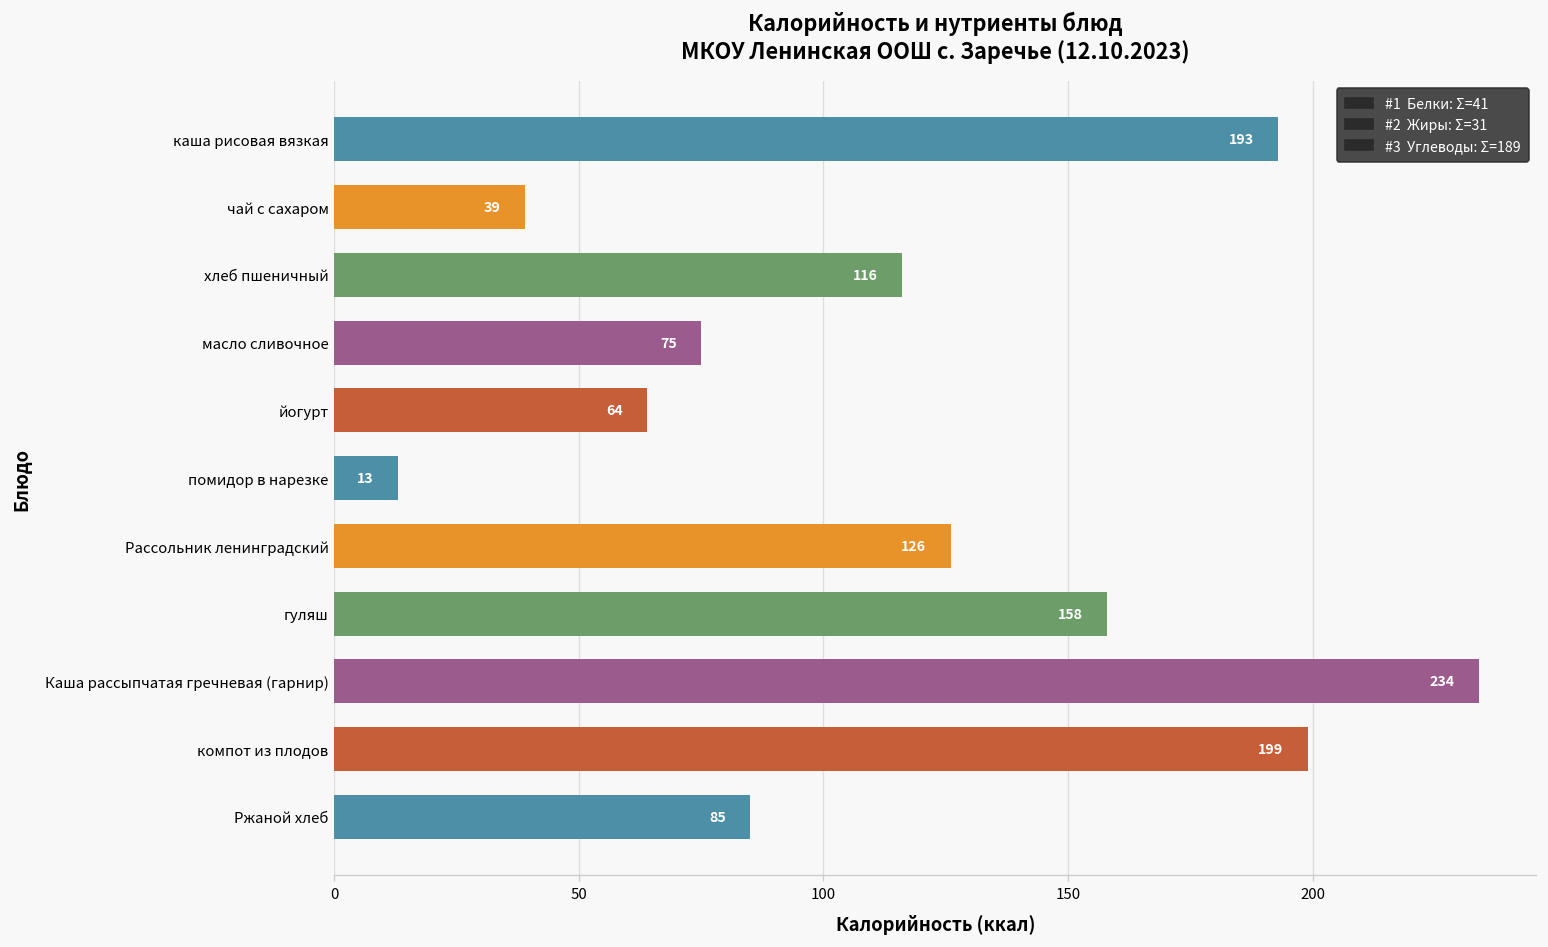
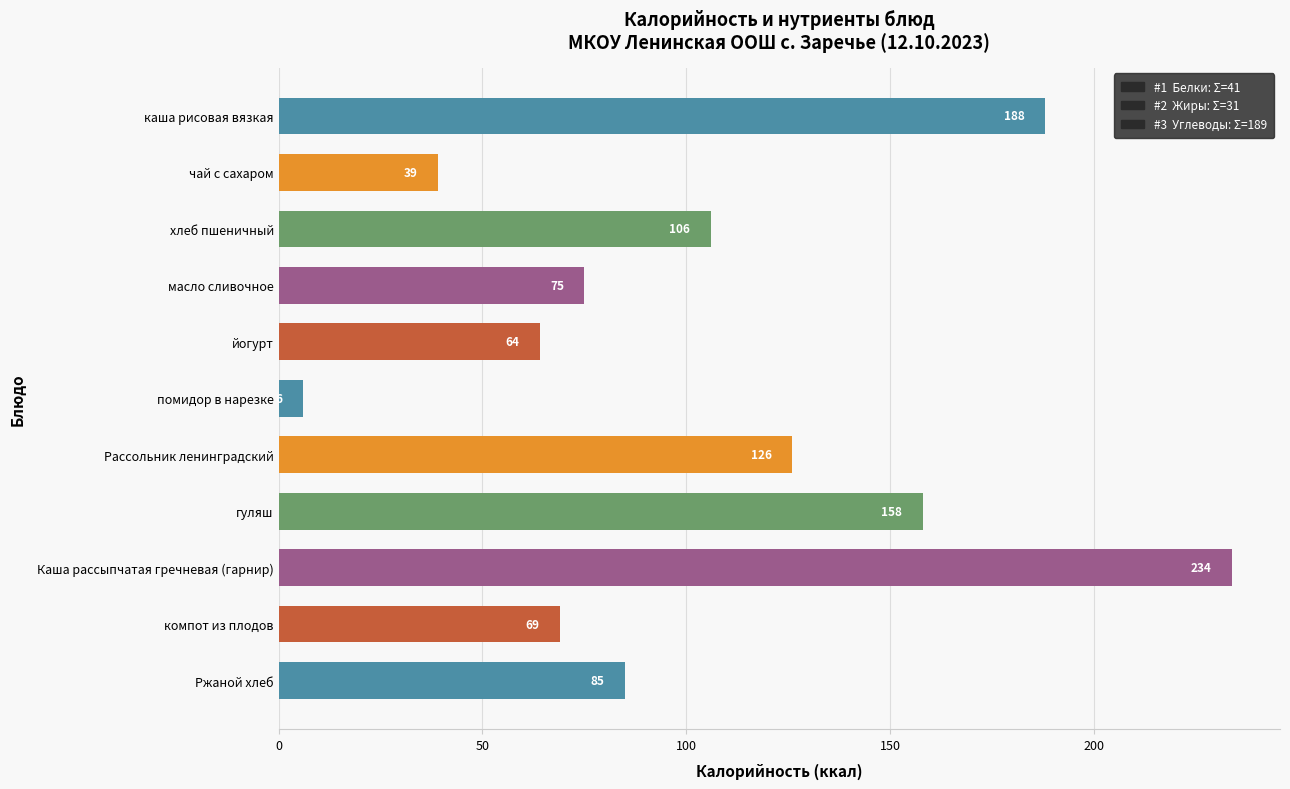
  {
-   "каша рисовая вязкая": 193,
+   "каша рисовая вязкая": 188,
    "чай с сахаром": 39,
-   "хлеб пшеничный": 116,
+   "хлеб пшеничный": 106,
    "масло сливочное": 75,
    "йогурт": 64,
-   "помидор в нарезке": 13,
+   "помидор в нарезке": 6,
    "Рассольник ленинградский": 126,
    "гуляш": 158,
    "Каша рассыпчатая гречневая (гарнир)": 234,
-   "компот из плодов": 199,
+   "компот из плодов": 69,
    "Ржаной хлеб": 85
  }
